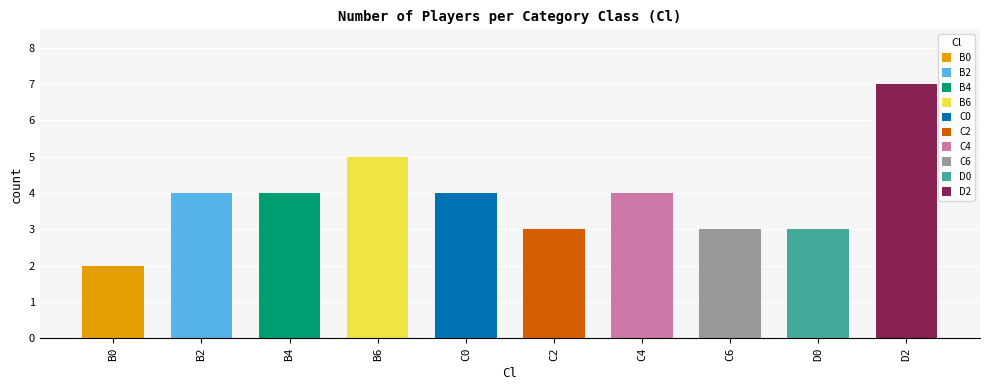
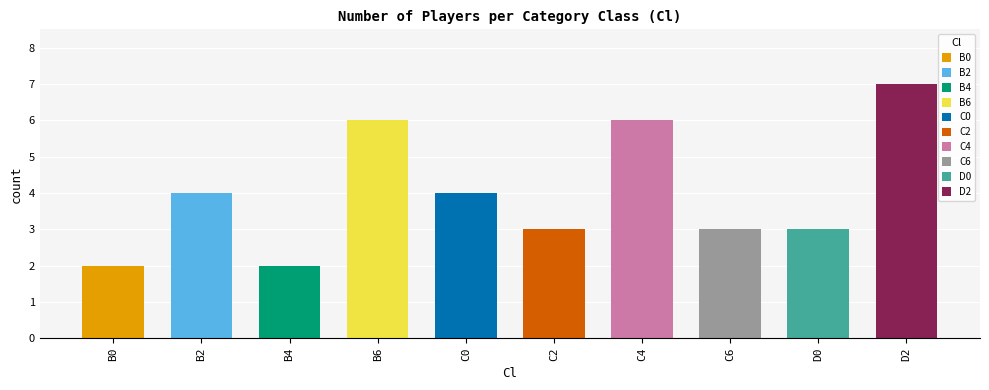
  {
    "B0": 2,
    "B2": 4,
-   "B4": 4,
-   "B6": 5,
+   "B4": 2,
+   "B6": 6,
    "C0": 4,
    "C2": 3,
-   "C4": 4,
+   "C4": 6,
    "C6": 3,
    "D0": 3,
    "D2": 7
  }
